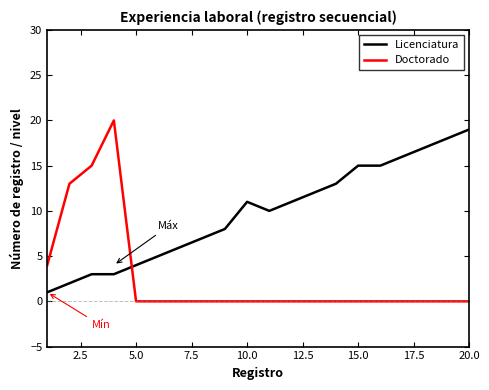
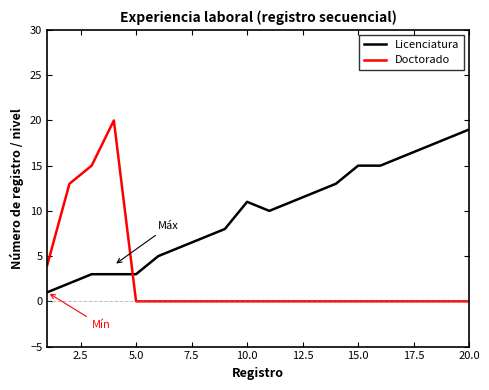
  {
    "Licenciatura": {
-     "5.0": 4,
+     "5.0": 3,
      "10.0": 11,
      "15.0": 15,
      "20.0": 19
    },
    "Doctorado": {
      "5.0": 0,
      "10.0": 0,
      "15.0": 0,
      "20.0": 0
    }
  }
